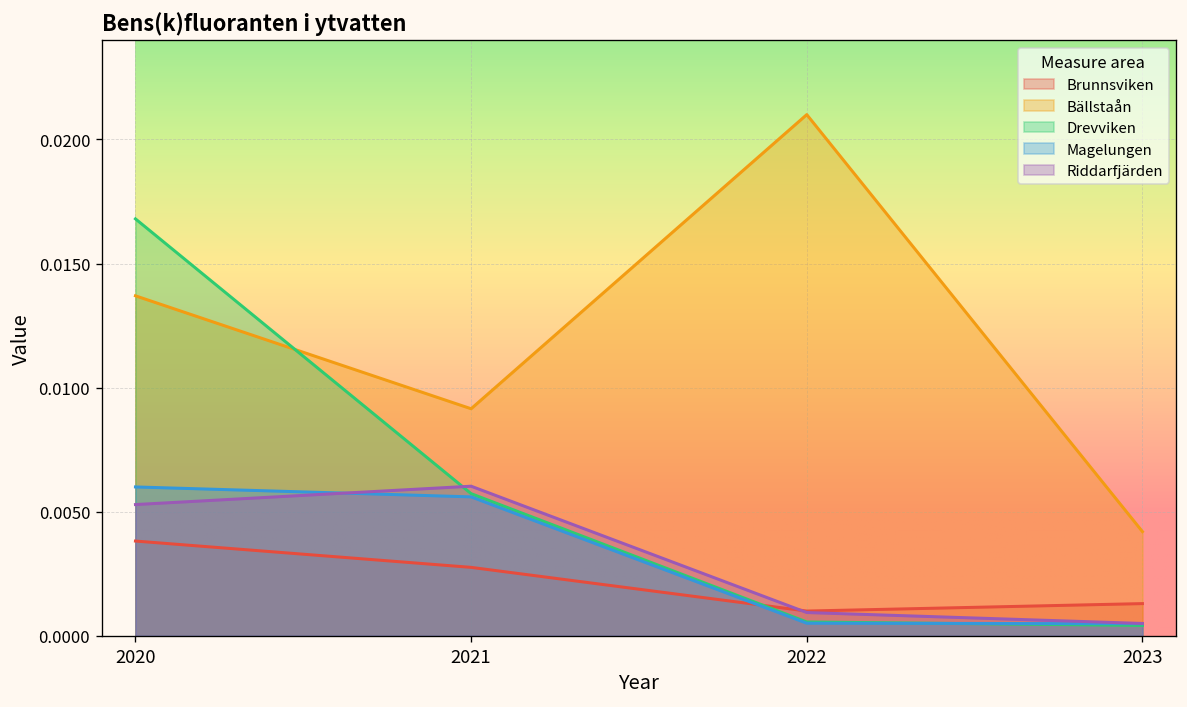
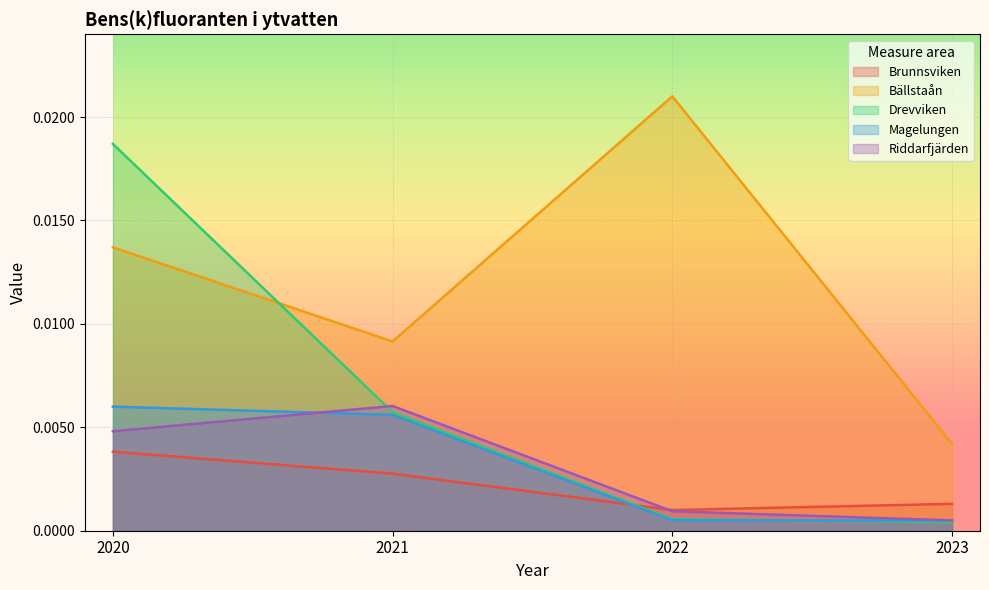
  {
    "Drevviken": {
-     "2020": 0.0168,
+     "2020": 0.0187,
      "2021": 0.0057
    },
    "Magelungen": {
      "2020": 0.0060,
      "2021": 0.0056
    },
    "Riddarfjärden": {
-     "2020": 0.0053,
+     "2020": 0.0048,
      "2021": 0.0060
    }
  }
